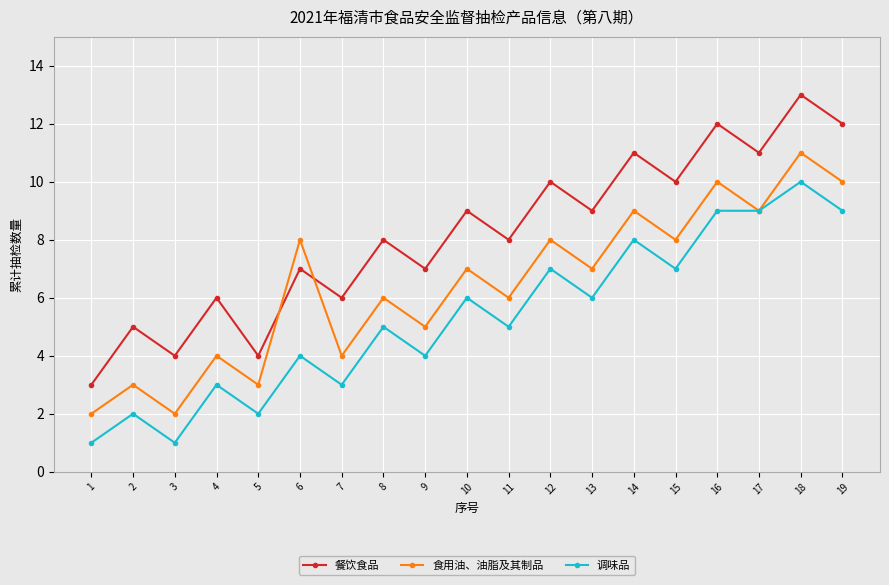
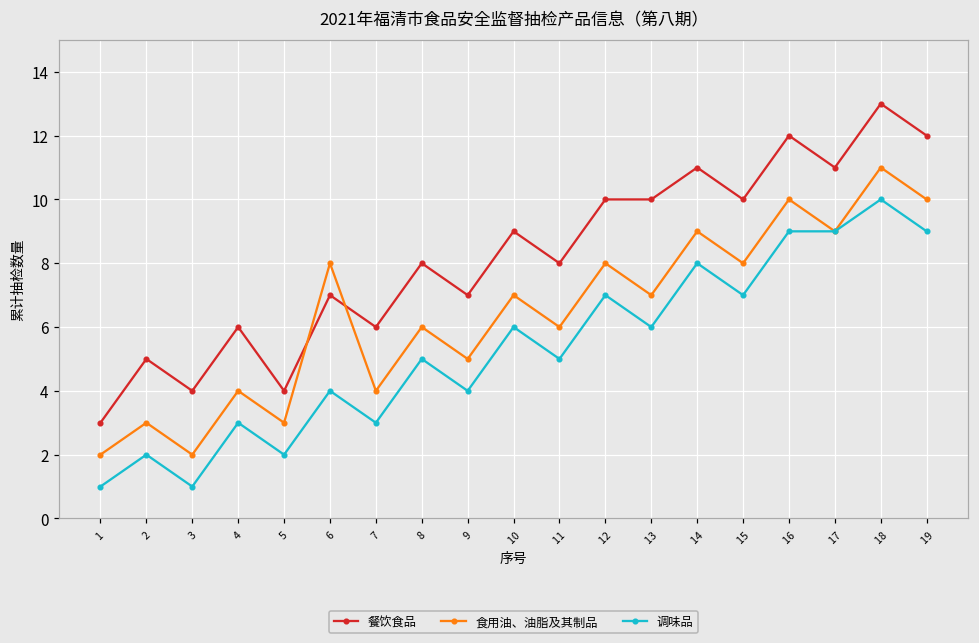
  {
    "餐饮食品": {
      "1": 3,
      "2": 5,
      "3": 4,
      "4": 6,
      "5": 4,
      "6": 7,
      "7": 6,
      "8": 8,
      "9": 7,
      "10": 9,
      "11": 8,
      "12": 10,
-     "13": 9,
+     "13": 10,
      "14": 11,
      "15": 10,
      "16": 12,
      "17": 11,
      "18": 13,
      "19": 12
    },
    "食用油、油脂及其制品": {
      "1": 2,
      "2": 3,
      "3": 2,
      "4": 4,
      "5": 3,
      "6": 8,
      "7": 4,
      "8": 6,
      "9": 5,
      "10": 7,
      "11": 6,
      "12": 8,
      "13": 7,
      "14": 9,
      "15": 8,
      "16": 10,
      "18": 11,
      "19": 10
    },
    "调味品": {
      "1": 1,
      "2": 2,
      "3": 1,
      "4": 3,
      "5": 2,
      "6": 4,
      "7": 3,
      "8": 5,
      "9": 4,
      "10": 6,
      "11": 5,
      "12": 7,
      "13": 6,
      "14": 8,
      "15": 7,
      "16": 9,
      "18": 10,
      "19": 9
    }
  }
